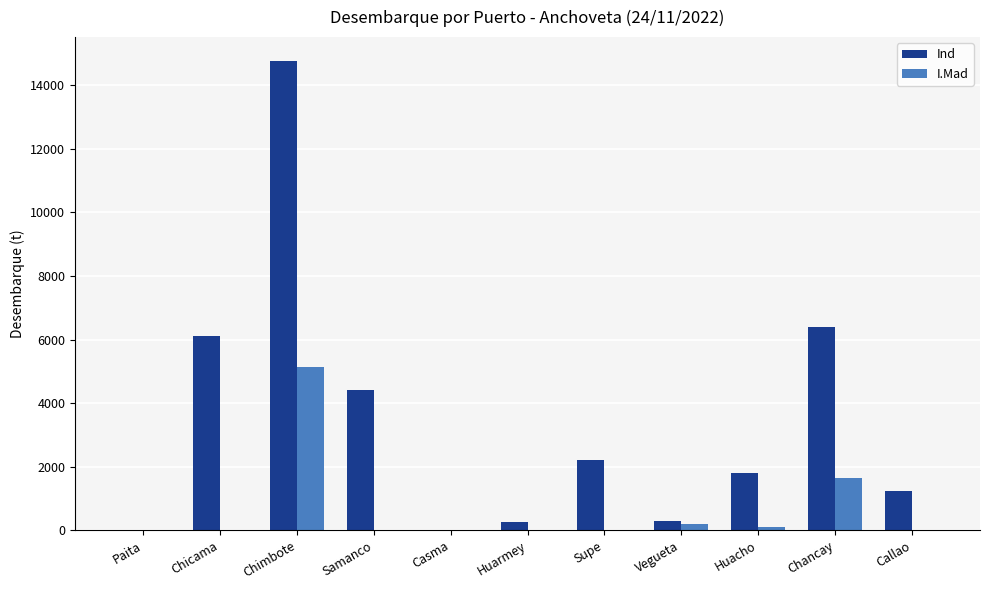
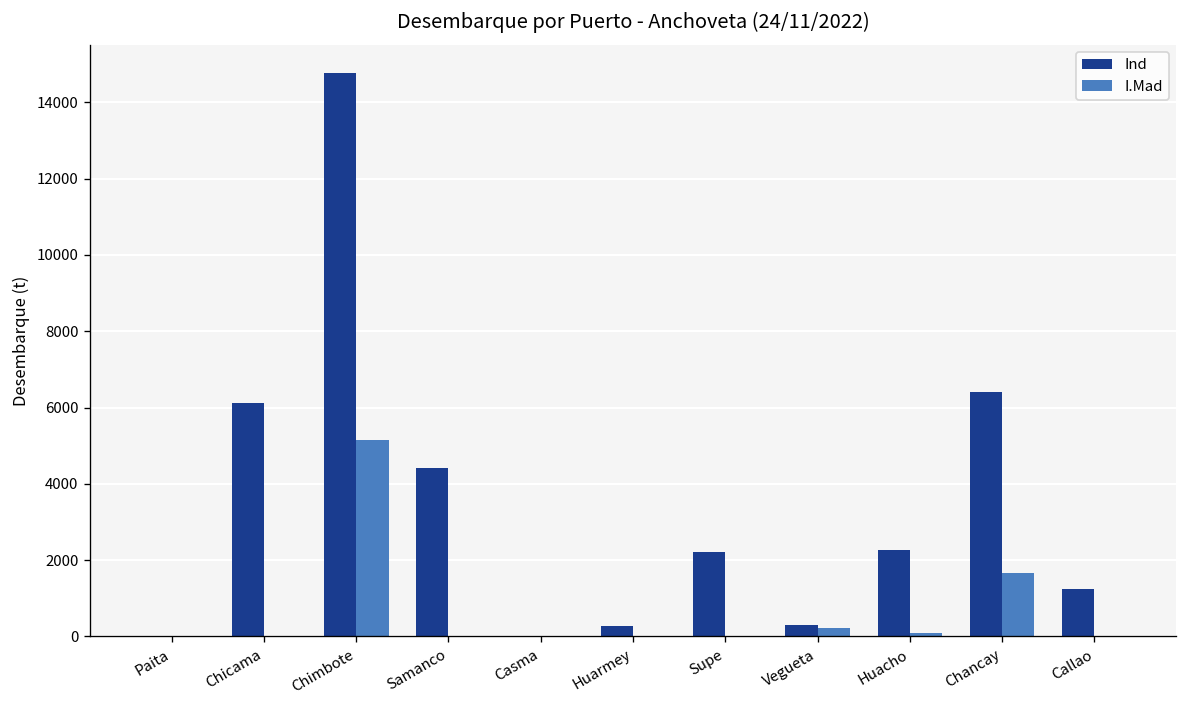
  {
    "Ind": {
      "Paita": 0,
      "Chicama": 6100,
      "Chimbote": 14800,
      "Samanco": 4400,
      "Casma": 0,
      "Huarmey": 300,
      "Supe": 2200,
      "Vegueta": 300,
-     "Huacho": 1800,
+     "Huacho": 2300,
      "Chancay": 6400,
      "Callao": 1200
    },
    "I.Mad": {
      "Paita": 0,
      "Chicama": 0,
      "Chimbote": 5100,
      "Samanco": 0,
      "Casma": 0,
      "Huarmey": 0,
      "Supe": 0,
      "Vegueta": 200,
      "Huacho": 100,
      "Chancay": 1700,
      "Callao": 0
    }
  }
